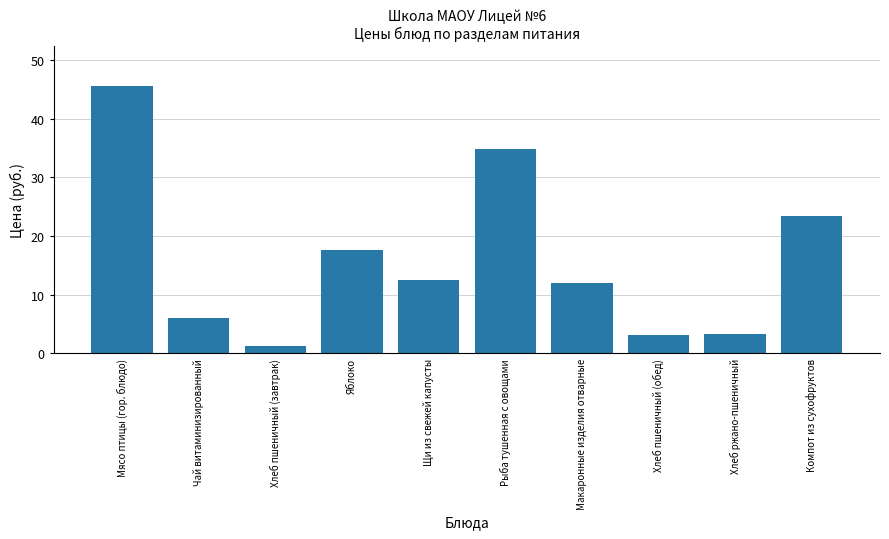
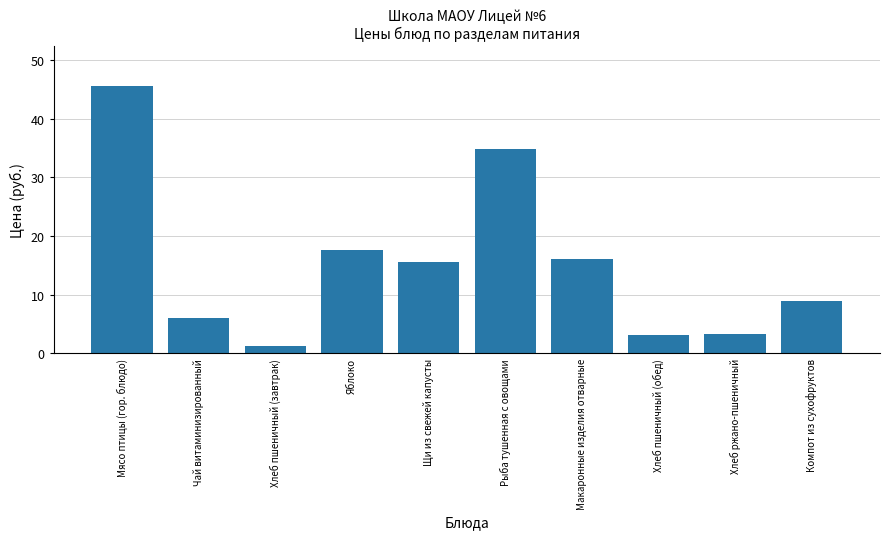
  {
    "Мясо птицы (гор. блюдо)": 46,
    "Чай витаминизированный": 6,
    "Хлеб пшеничный (завтрак)": 1,
    "Яблоко": 18,
-   "Щи из свежей капусты": 13,
+   "Щи из свежей капусты": 16,
    "Рыба тушенная с овощами": 35,
-   "Макаронные изделия отварные": 12,
+   "Макаронные изделия отварные": 16,
    "Хлеб пшеничный (обед)": 3,
    "Хлеб ржано-пшеничный": 3,
-   "Компот из сухофруктов": 23
+   "Компот из сухофруктов": 9
  }
